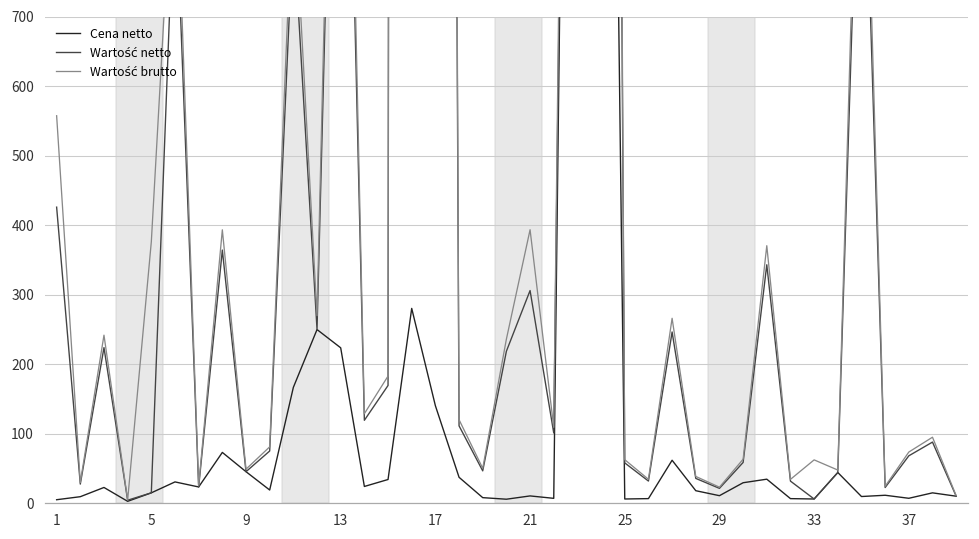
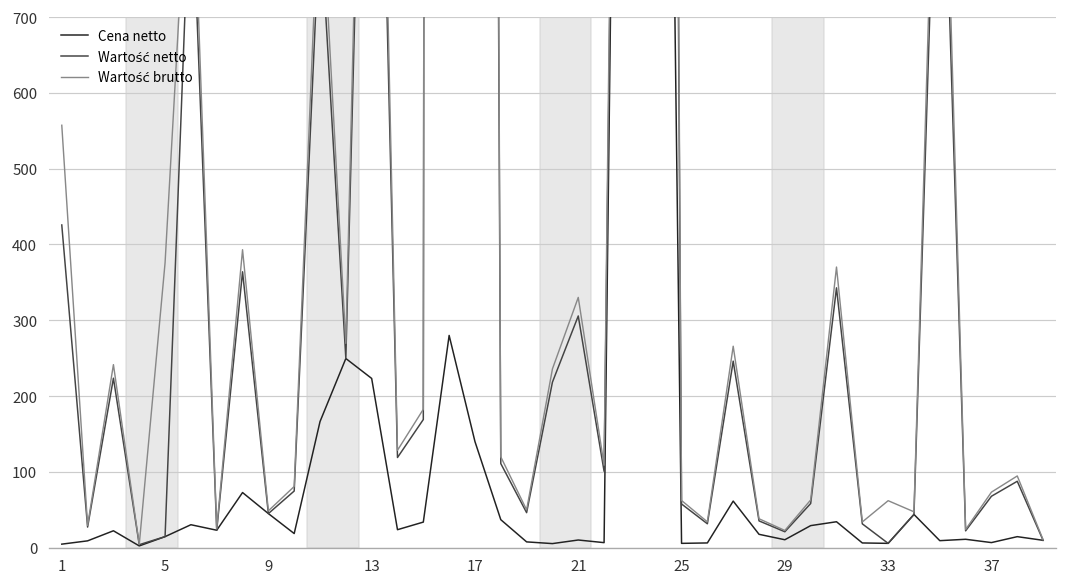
  {
    "Wartość brutto": {
      "1": 560,
      "5": 380,
-     "21": 390,
+     "21": 330,
      "25": 60,
      "33": 60,
      "37": 70
    }
  }
